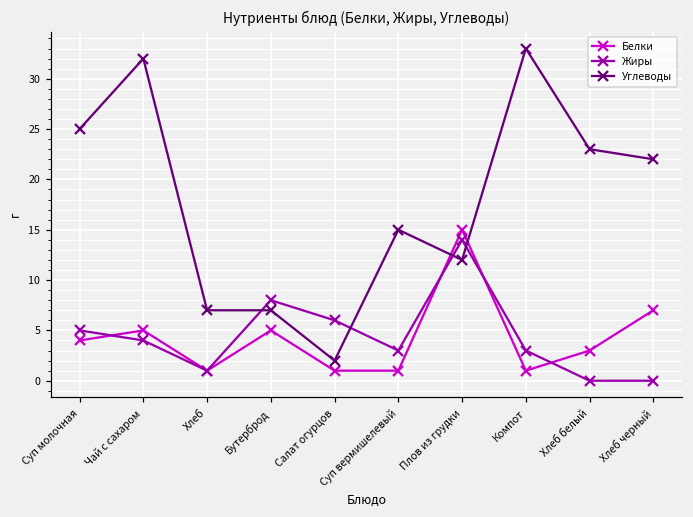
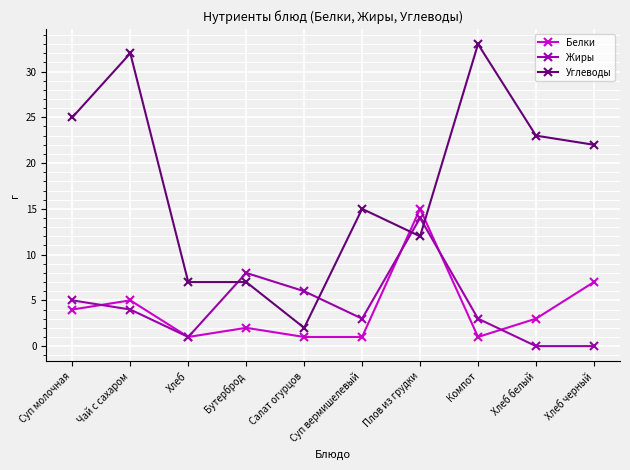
  {
    "Белки": {
      "Суп молочная": 4,
      "Чай с сахаром": 5,
-     "Бутерброд": 5,
+     "Бутерброд": 2,
      "Салат огурцов": 1,
      "Суп вермишелевый": 1,
      "Плов из грудки": 15,
      "Компот": 1,
      "Хлеб белый": 3,
      "Хлеб черный": 7
    },
    "Жиры": {
      "Суп молочная": 5,
      "Чай с сахаром": 4,
      "Бутерброд": 8,
      "Салат огурцов": 6,
      "Суп вермишелевый": 3,
      "Плов из грудки": 14,
      "Компот": 3,
      "Хлеб белый": 0,
      "Хлеб черный": 0
    },
    "Углеводы": {
      "Суп молочная": 25,
      "Чай с сахаром": 32,
      "Хлеб": 7,
      "Бутерброд": 7,
      "Салат огурцов": 2,
      "Суп вермишелевый": 15,
      "Плов из грудки": 12,
      "Компот": 33,
      "Хлеб белый": 23,
      "Хлеб черный": 22
    }
  }
